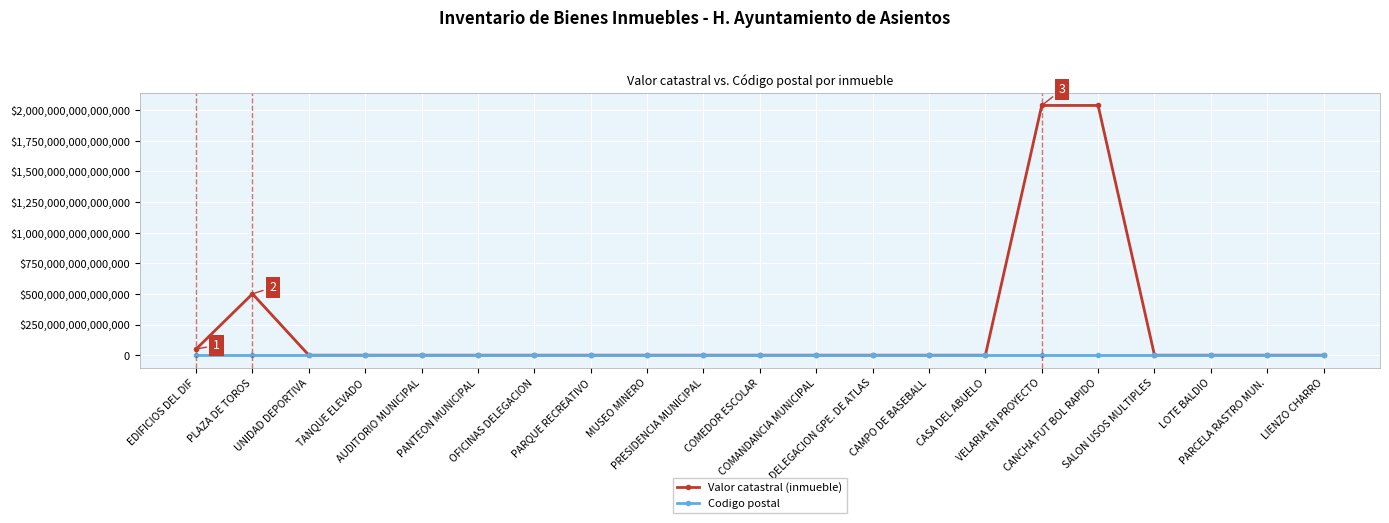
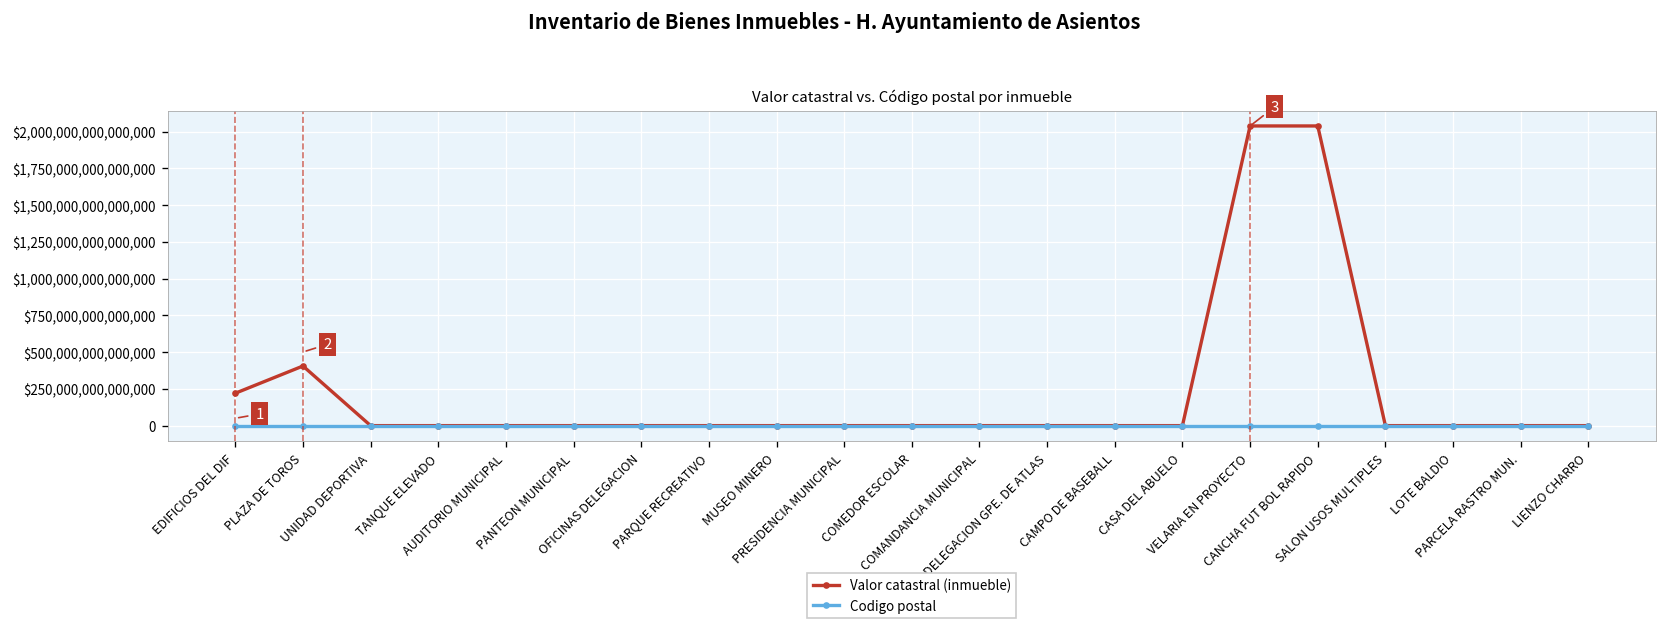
  {
    "Valor catastral (inmueble)": {
-     "EDIFICIOS DEL DIF": "$50,000,000,000,000",
-     "PLAZA DE TOROS": "$500,000,000,000,000",
+     "EDIFICIOS DEL DIF": "$220,000,000,000,000",
+     "PLAZA DE TOROS": "$410,000,000,000,000",
      "CANCHA FUT BOL RAPIDO": "$2,040,000,000,000,000"
    },
    "Codigo postal": {
      "PLAZA DE TOROS": "$0",
      "VELARIA EN PROYECTO": "$0",
      "CANCHA FUT BOL RAPIDO": "$0"
    }
  }
